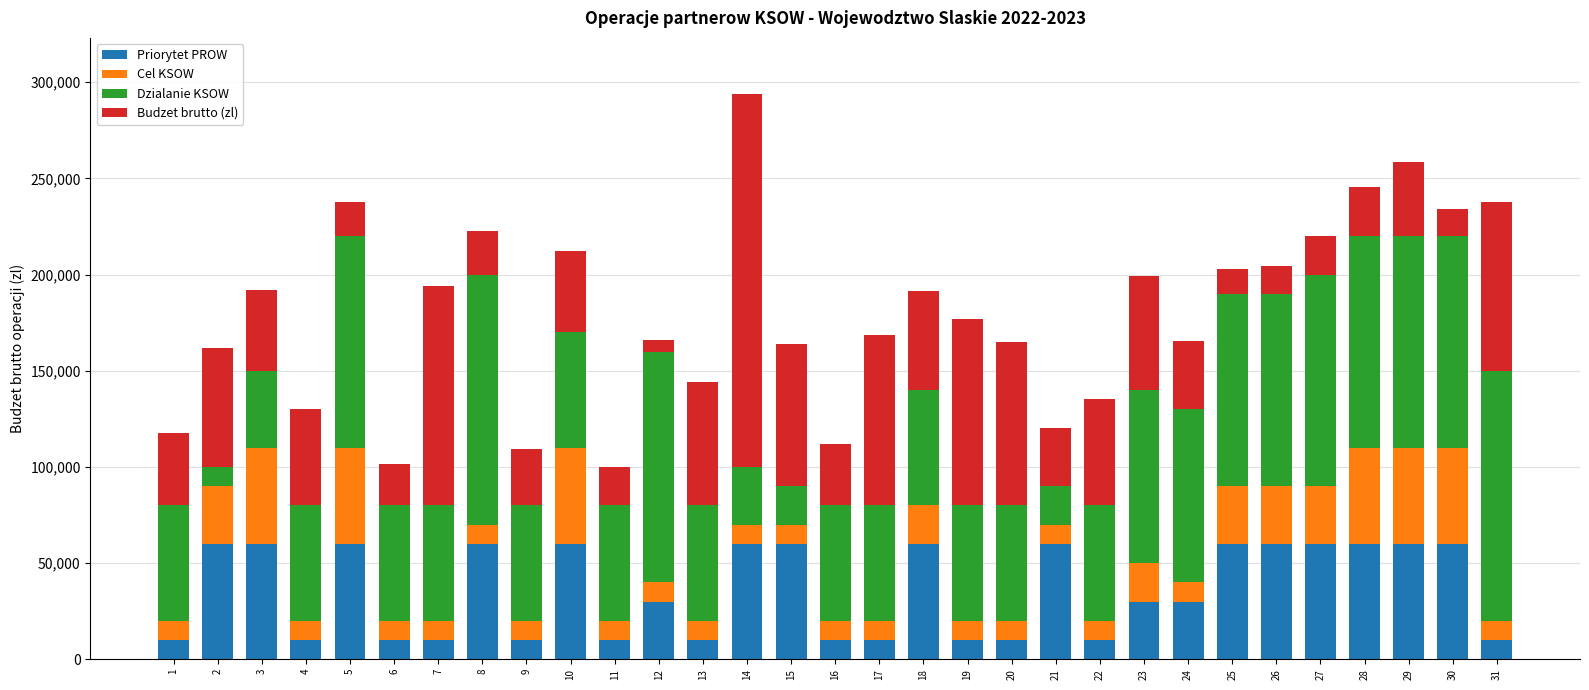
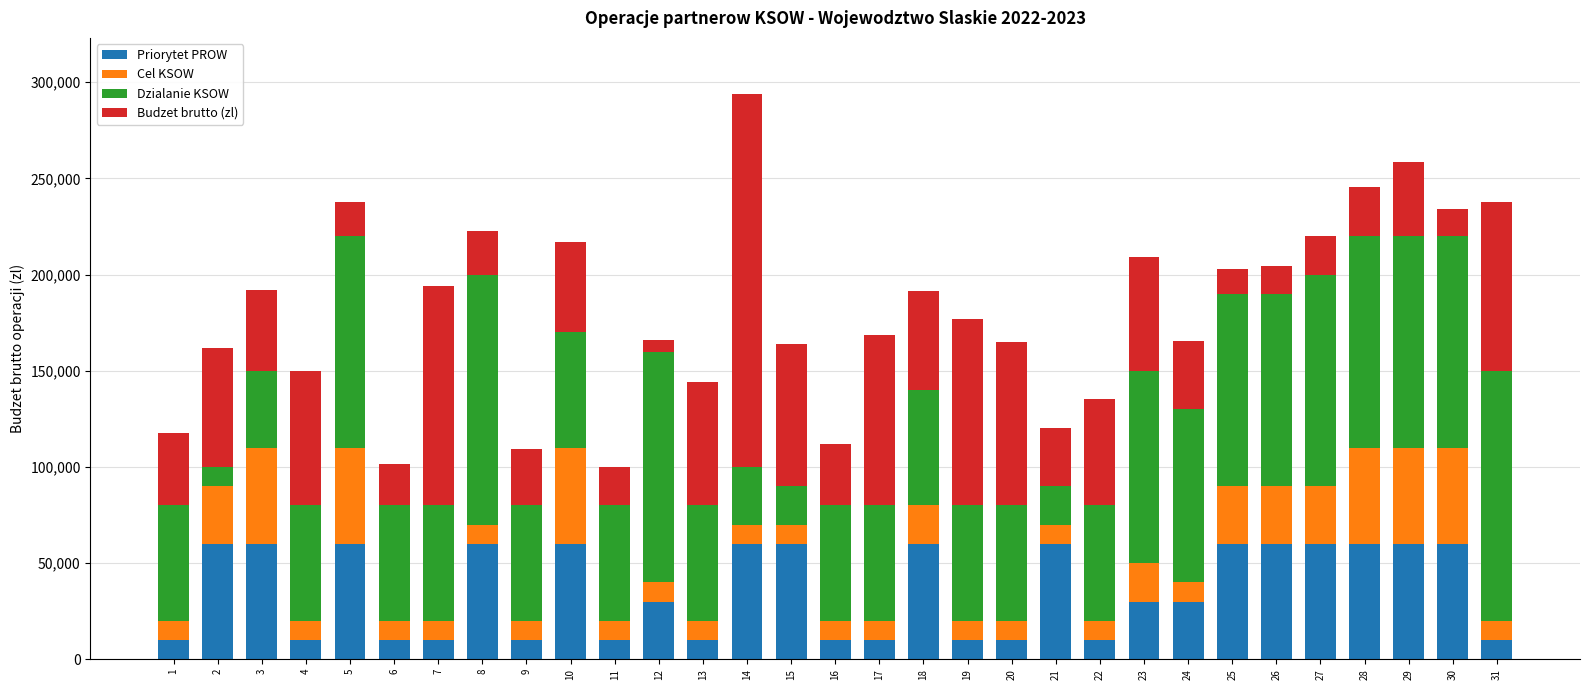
  {
    "Priorytet PROW": {
      "1": "10,000",
      "2": "60,000",
      "3": "60,000",
      "4": "10,000",
      "5": "60,000",
      "6": "10,000",
      "7": "10,000",
      "8": "60,000",
      "9": "10,000",
      "10": "60,000",
      "11": "10,000",
      "12": "30,000",
      "13": "10,000",
      "14": "60,000",
      "15": "60,000",
      "16": "10,000",
      "17": "10,000",
      "18": "60,000",
      "19": "10,000",
      "20": "10,000",
      "21": "60,000",
      "22": "10,000",
      "23": "30,000",
      "24": "30,000",
      "25": "60,000",
      "26": "60,000",
      "27": "60,000",
      "28": "60,000",
      "29": "60,000",
      "30": "60,000",
      "31": "10,000"
    },
    "Cel KSOW": {
      "1": "10,000",
      "2": "30,000",
      "3": "50,000",
      "4": "10,000",
      "5": "50,000",
      "6": "10,000",
      "7": "10,000",
      "8": "10,000",
      "9": "10,000",
      "10": "50,000",
      "11": "10,000",
      "12": "10,000",
      "13": "10,000",
      "14": "10,000",
      "15": "10,000",
      "16": "10,000",
      "17": "10,000",
      "18": "20,000",
      "19": "10,000",
      "20": "10,000",
      "21": "10,000",
      "22": "10,000",
      "23": "20,000",
      "24": "10,000",
      "25": "30,000",
      "26": "30,000",
      "27": "30,000",
      "28": "50,000",
      "29": "50,000",
      "30": "50,000",
      "31": "10,000"
    },
    "Dzialanie KSOW": {
      "1": "60,000",
      "2": "10,000",
      "3": "40,000",
      "4": "60,000",
      "5": "110,000",
      "6": "60,000",
      "7": "60,000",
      "8": "130,000",
      "9": "60,000",
      "10": "60,000",
      "11": "60,000",
      "12": "120,000",
      "13": "60,000",
      "14": "30,000",
      "15": "20,000",
      "16": "60,000",
      "17": "60,000",
      "18": "60,000",
      "19": "60,000",
      "20": "60,000",
      "21": "20,000",
      "22": "60,000",
-     "23": "90,000",
+     "23": "100,000",
      "24": "90,000",
      "25": "100,000",
      "26": "100,000",
      "27": "110,000",
      "28": "110,000",
      "29": "110,000",
      "30": "110,000",
      "31": "130,000"
    },
    "Budzet brutto (zl)": {
      "1": "38,000",
      "2": "62,000",
      "3": "42,000",
-     "4": "50,000",
+     "4": "70,000",
      "5": "18,000",
      "6": "22,000",
      "7": "114,000",
      "8": "23,000",
      "9": "29,000",
-     "10": "42,000",
+     "10": "47,000",
      "11": "20,000",
      "12": "6,000",
      "13": "64,000",
      "14": "194,000",
      "15": "74,000",
      "16": "32,000",
      "17": "89,000",
      "18": "51,000",
      "19": "97,000",
      "20": "85,000",
      "21": "30,000",
      "22": "55,000",
      "23": "59,000",
      "24": "35,000",
      "25": "13,000",
      "26": "14,000",
      "27": "20,000",
      "28": "25,000",
      "29": "38,000",
      "30": "14,000",
      "31": "88,000"
    }
  }
